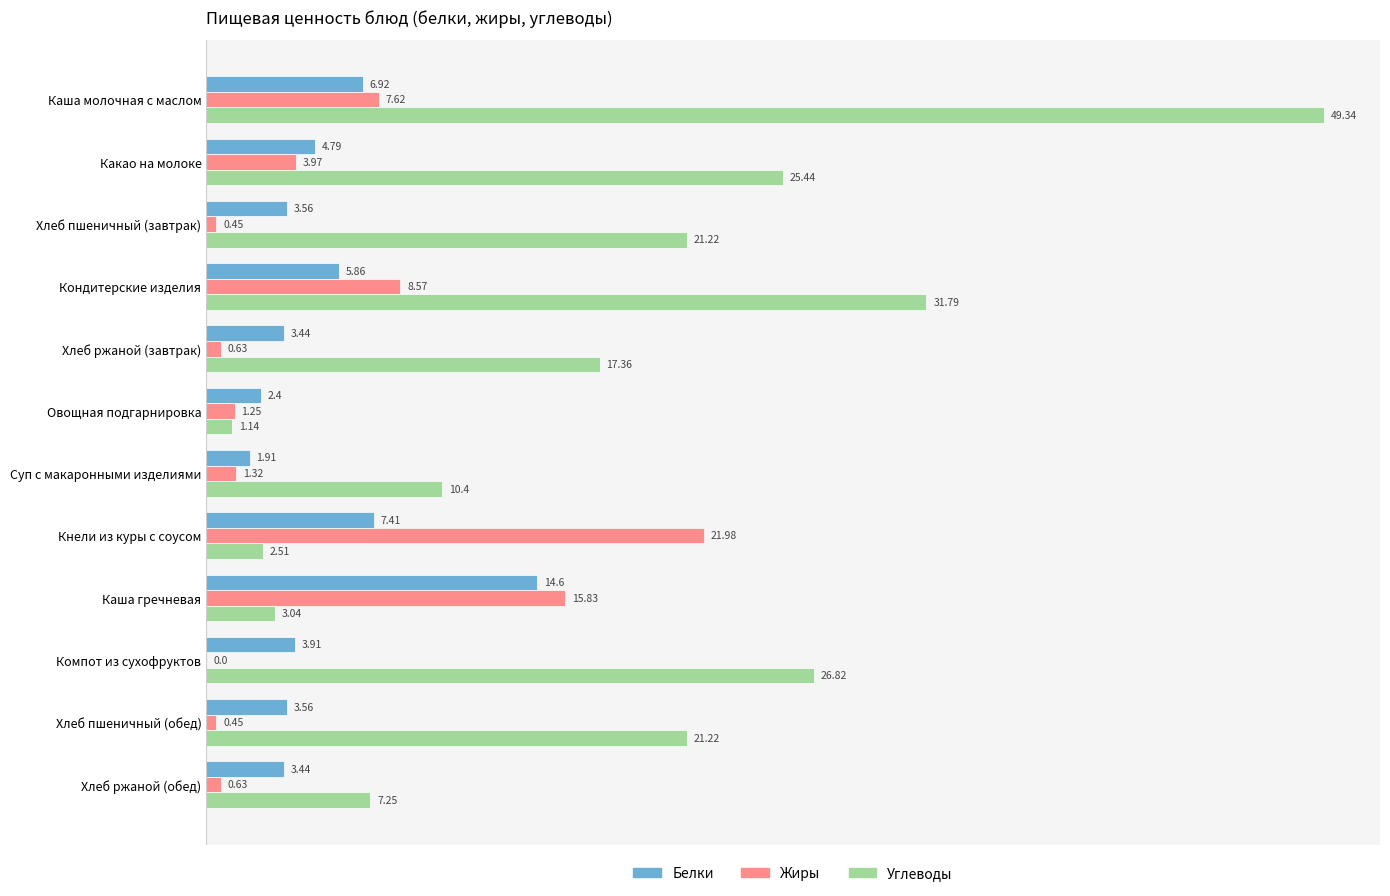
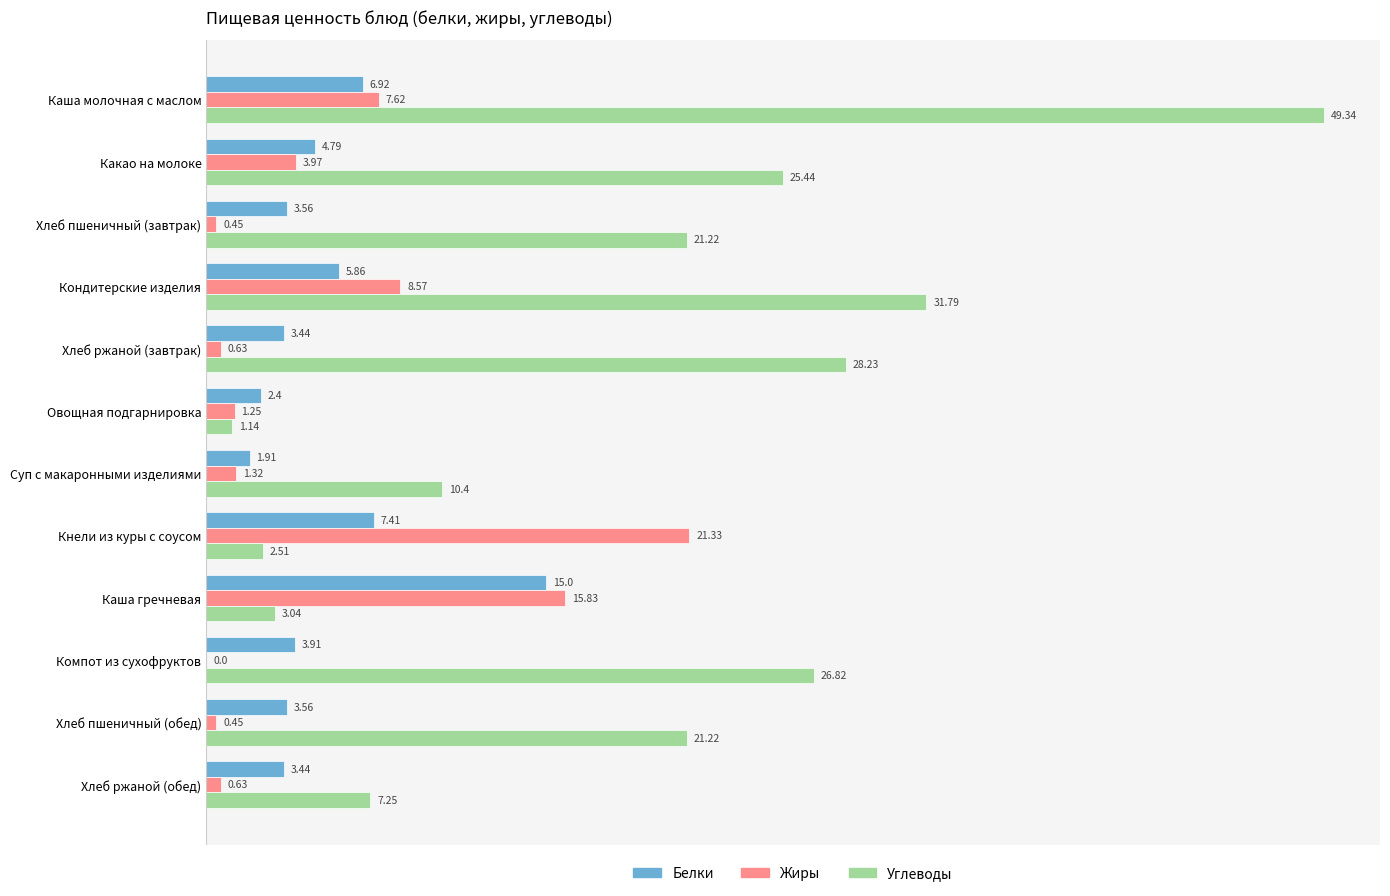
  {
    "Белки": {
      "Каша молочная с маслом": 6.92,
      "Какао на молоке": 4.79,
      "Хлеб пшеничный (завтрак)": 3.56,
      "Кондитерские изделия": 5.86,
      "Хлеб ржаной (завтрак)": 3.44,
      "Овощная подгарнировка": 2.4,
      "Суп с макаронными изделиями": 1.91,
      "Кнели из куры с соусом": 7.41,
-     "Каша гречневая": 14.6,
+     "Каша гречневая": 15.0,
      "Компот из сухофруктов": 3.91,
      "Хлеб пшеничный (обед)": 3.56,
      "Хлеб ржаной (обед)": 3.44
    },
    "Жиры": {
      "Каша молочная с маслом": 7.62,
      "Какао на молоке": 3.97,
      "Хлеб пшеничный (завтрак)": 0.45,
      "Кондитерские изделия": 8.57,
      "Хлеб ржаной (завтрак)": 0.63,
      "Овощная подгарнировка": 1.25,
      "Суп с макаронными изделиями": 1.32,
-     "Кнели из куры с соусом": 21.98,
+     "Кнели из куры с соусом": 21.33,
      "Каша гречневая": 15.83,
      "Компот из сухофруктов": 0.0,
      "Хлеб пшеничный (обед)": 0.45,
      "Хлеб ржаной (обед)": 0.63
    },
    "Углеводы": {
      "Каша молочная с маслом": 49.34,
      "Какао на молоке": 25.44,
      "Хлеб пшеничный (завтрак)": 21.22,
      "Кондитерские изделия": 31.79,
-     "Хлеб ржаной (завтрак)": 17.36,
+     "Хлеб ржаной (завтрак)": 28.23,
      "Овощная подгарнировка": 1.14,
      "Суп с макаронными изделиями": 10.4,
      "Кнели из куры с соусом": 2.51,
      "Каша гречневая": 3.04,
      "Компот из сухофруктов": 26.82,
      "Хлеб пшеничный (обед)": 21.22,
      "Хлеб ржаной (обед)": 7.25
    }
  }
